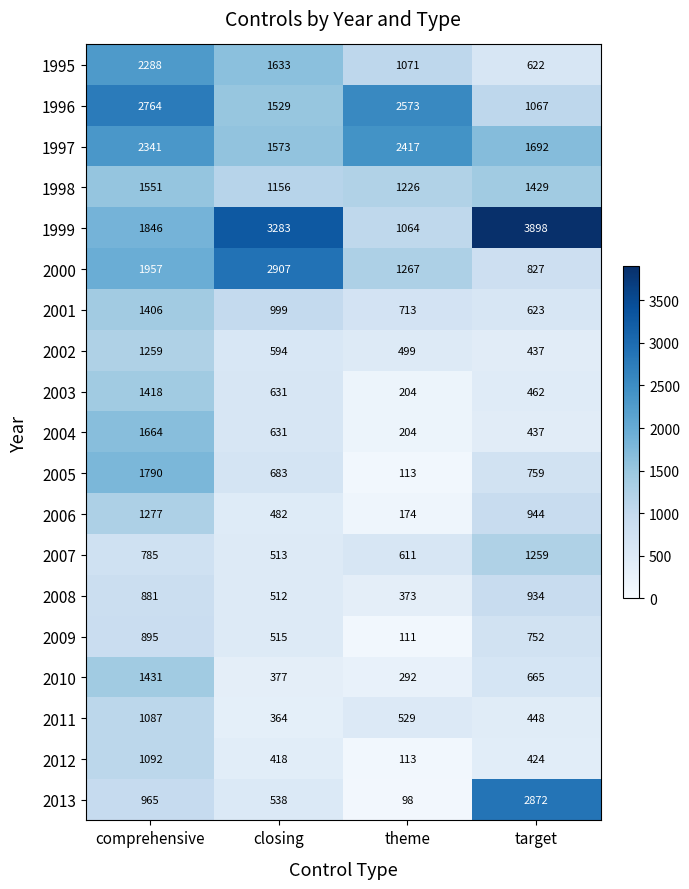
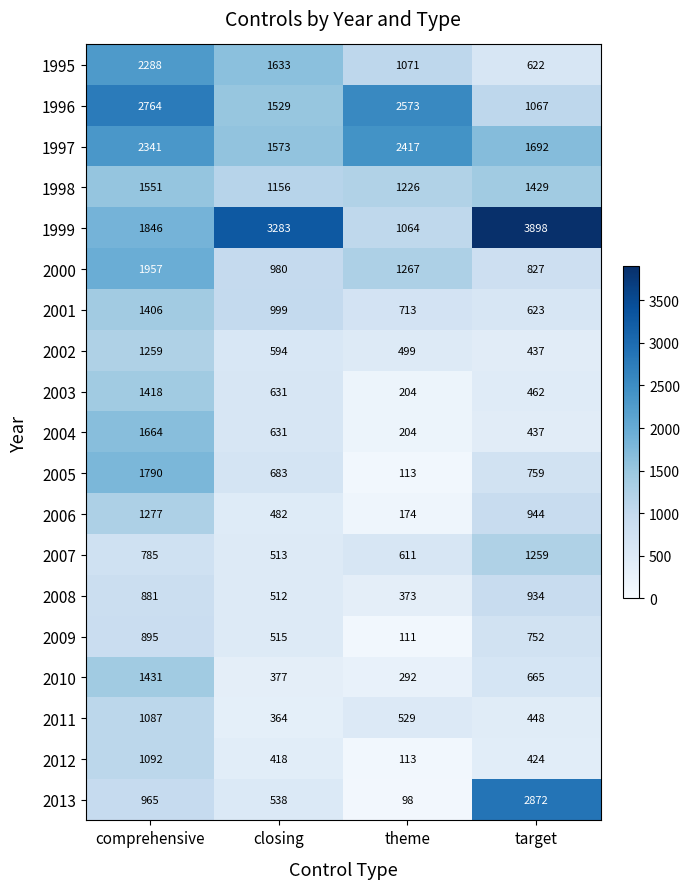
  {
    "1995": {
      "comprehensive": 2288,
      "closing": 1633,
      "theme": 1071,
      "target": 622
    },
    "1996": {
      "comprehensive": 2764,
      "closing": 1529,
      "theme": 2573,
      "target": 1067
    },
    "1997": {
      "comprehensive": 2341,
      "closing": 1573,
      "theme": 2417,
      "target": 1692
    },
    "1998": {
      "comprehensive": 1551,
      "closing": 1156,
      "theme": 1226,
      "target": 1429
    },
    "1999": {
      "comprehensive": 1846,
      "closing": 3283,
      "theme": 1064,
      "target": 3898
    },
    "2000": {
      "comprehensive": 1957,
-     "closing": 2907,
+     "closing": 980,
      "theme": 1267,
      "target": 827
    },
    "2001": {
      "comprehensive": 1406,
      "closing": 999,
      "theme": 713,
      "target": 623
    },
    "2002": {
      "comprehensive": 1259,
      "closing": 594,
      "theme": 499,
      "target": 437
    },
    "2003": {
      "comprehensive": 1418,
      "closing": 631,
      "theme": 204,
      "target": 462
    },
    "2004": {
      "comprehensive": 1664,
      "closing": 631,
      "theme": 204,
      "target": 437
    },
    "2005": {
      "comprehensive": 1790,
      "closing": 683,
      "theme": 113,
      "target": 759
    },
    "2006": {
      "comprehensive": 1277,
      "closing": 482,
      "theme": 174,
      "target": 944
    },
    "2007": {
      "comprehensive": 785,
      "closing": 513,
      "theme": 611,
      "target": 1259
    },
    "2008": {
      "comprehensive": 881,
      "closing": 512,
      "theme": 373,
      "target": 934
    },
    "2009": {
      "comprehensive": 895,
      "closing": 515,
      "theme": 111,
      "target": 752
    },
    "2010": {
      "comprehensive": 1431,
      "closing": 377,
      "theme": 292,
      "target": 665
    },
    "2011": {
      "comprehensive": 1087,
      "closing": 364,
      "theme": 529,
      "target": 448
    },
    "2012": {
      "comprehensive": 1092,
      "closing": 418,
      "theme": 113,
      "target": 424
    },
    "2013": {
      "comprehensive": 965,
      "closing": 538,
      "theme": 98,
      "target": 2872
    }
  }
